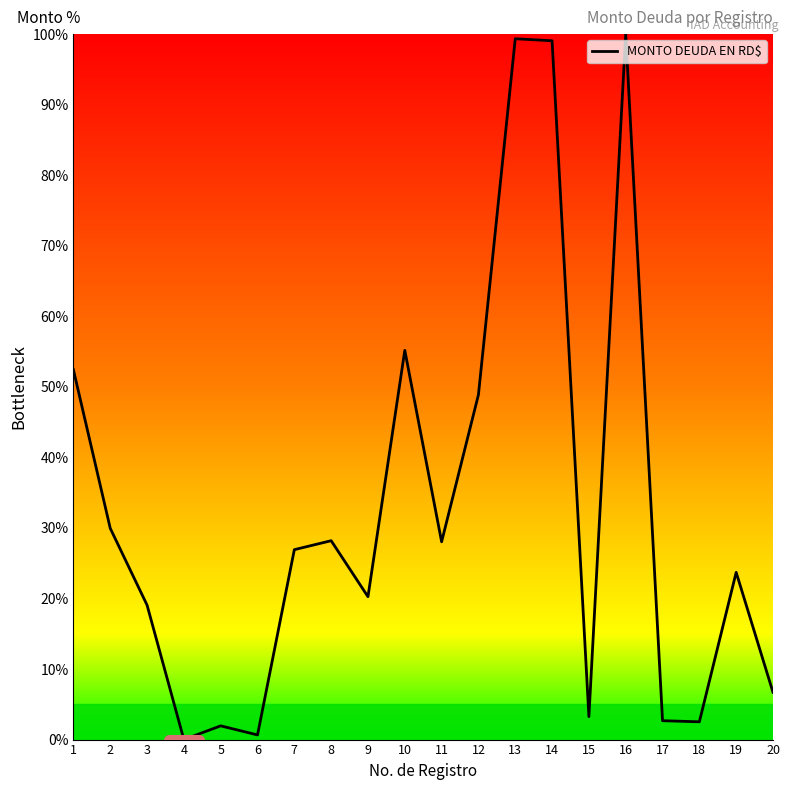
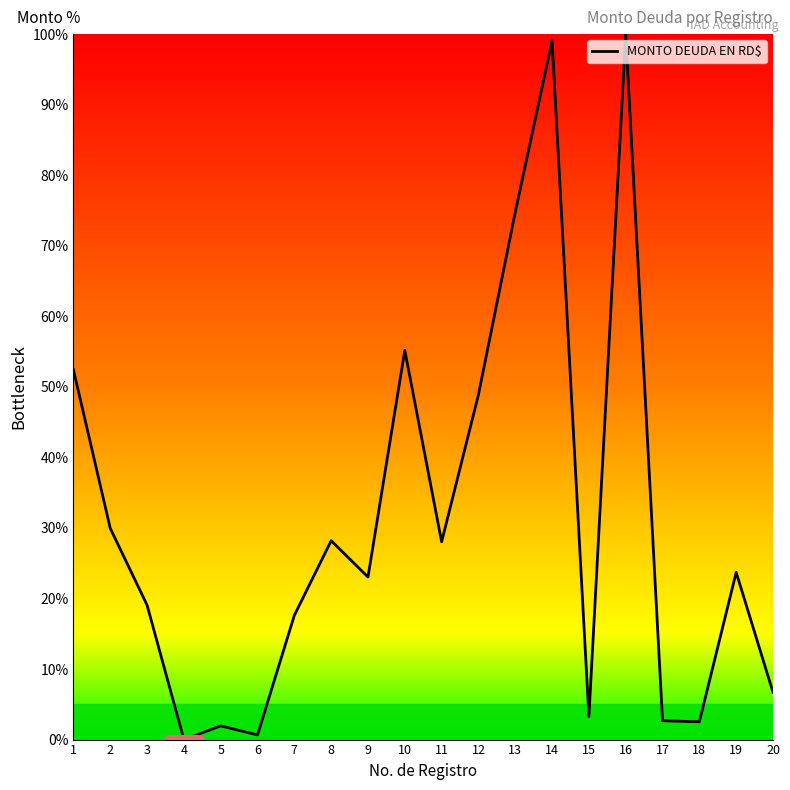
  {
    "MONTO DEUDA EN RD$": {
      "1": "52%",
      "2": "30%",
      "3": "19%",
-     "7": "27%",
+     "7": "18%",
      "8": "28%",
-     "9": "20%",
+     "9": "23%",
      "10": "55%",
      "11": "28%",
      "12": "49%",
-     "13": "99%",
+     "13": "75%",
      "14": "99%",
      "16": "100%",
      "19": "24%",
      "20": "7%"
    }
  }
